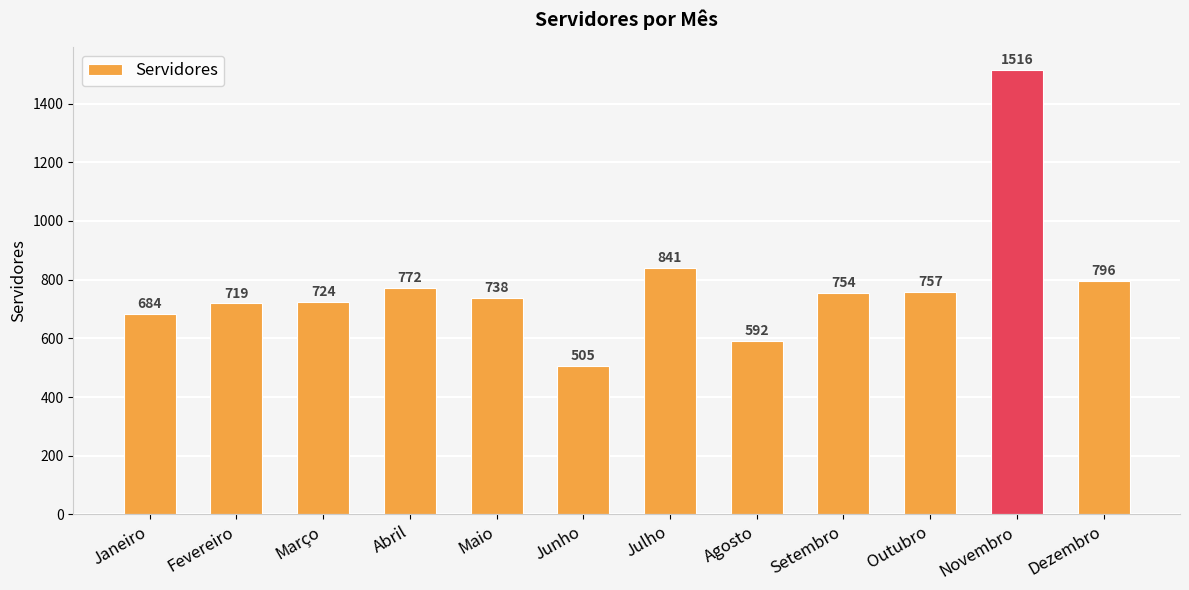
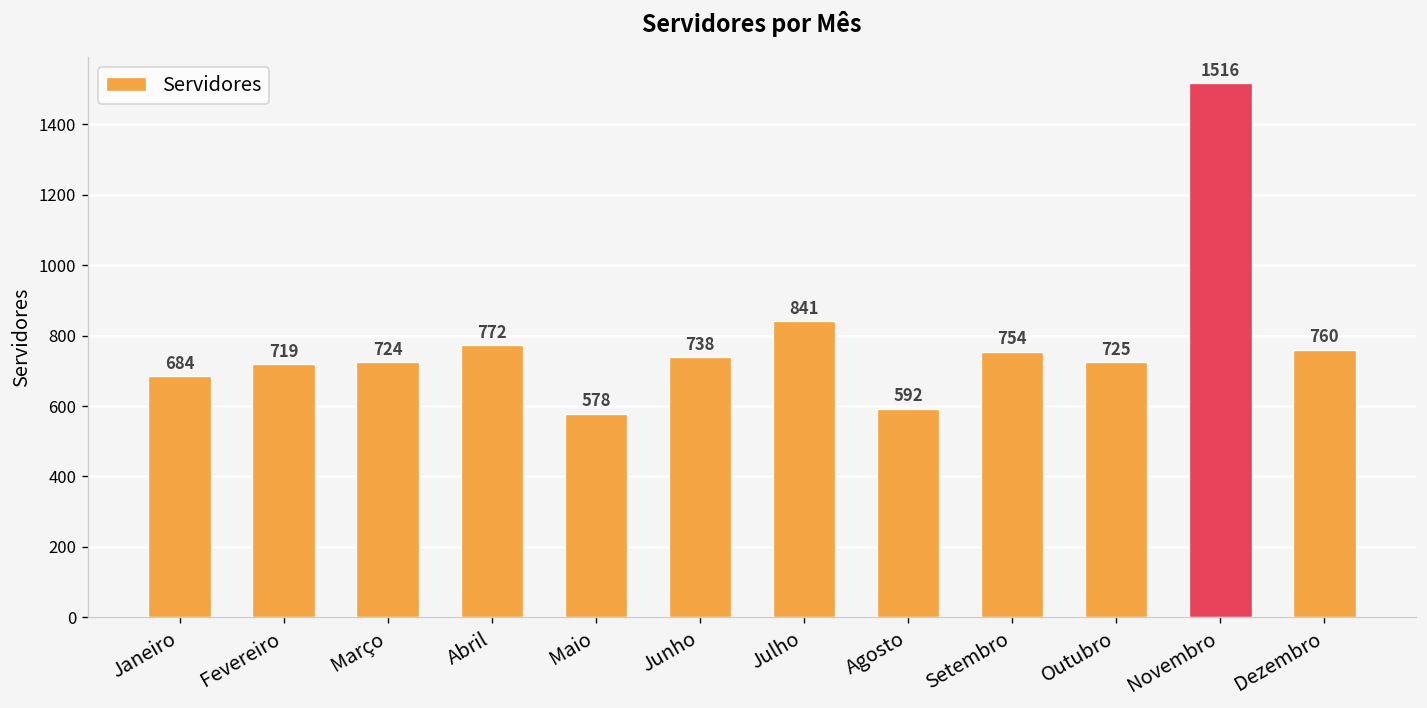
  {
    "Janeiro": 684,
    "Fevereiro": 719,
    "Março": 724,
    "Abril": 772,
-   "Maio": 738,
-   "Junho": 505,
+   "Maio": 578,
+   "Junho": 738,
    "Julho": 841,
    "Agosto": 592,
    "Setembro": 754,
-   "Outubro": 757,
+   "Outubro": 725,
    "Novembro": 1516,
-   "Dezembro": 796
+   "Dezembro": 760
  }
